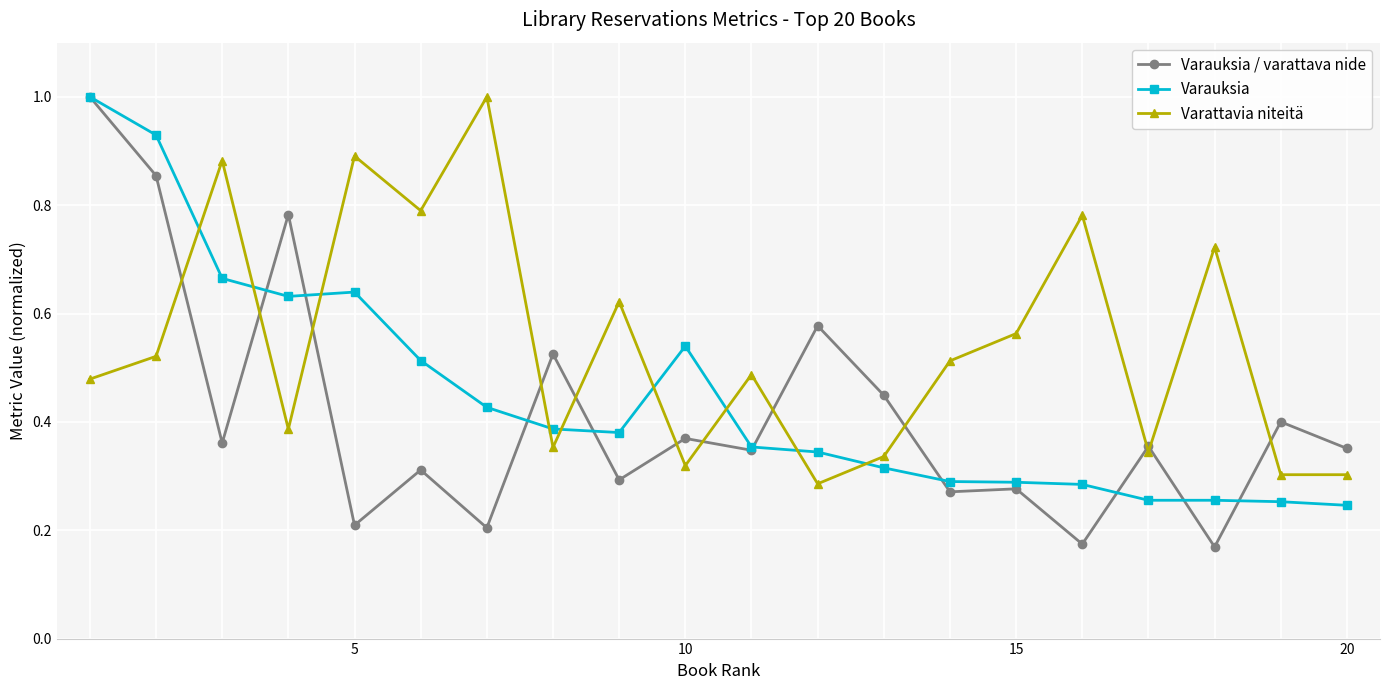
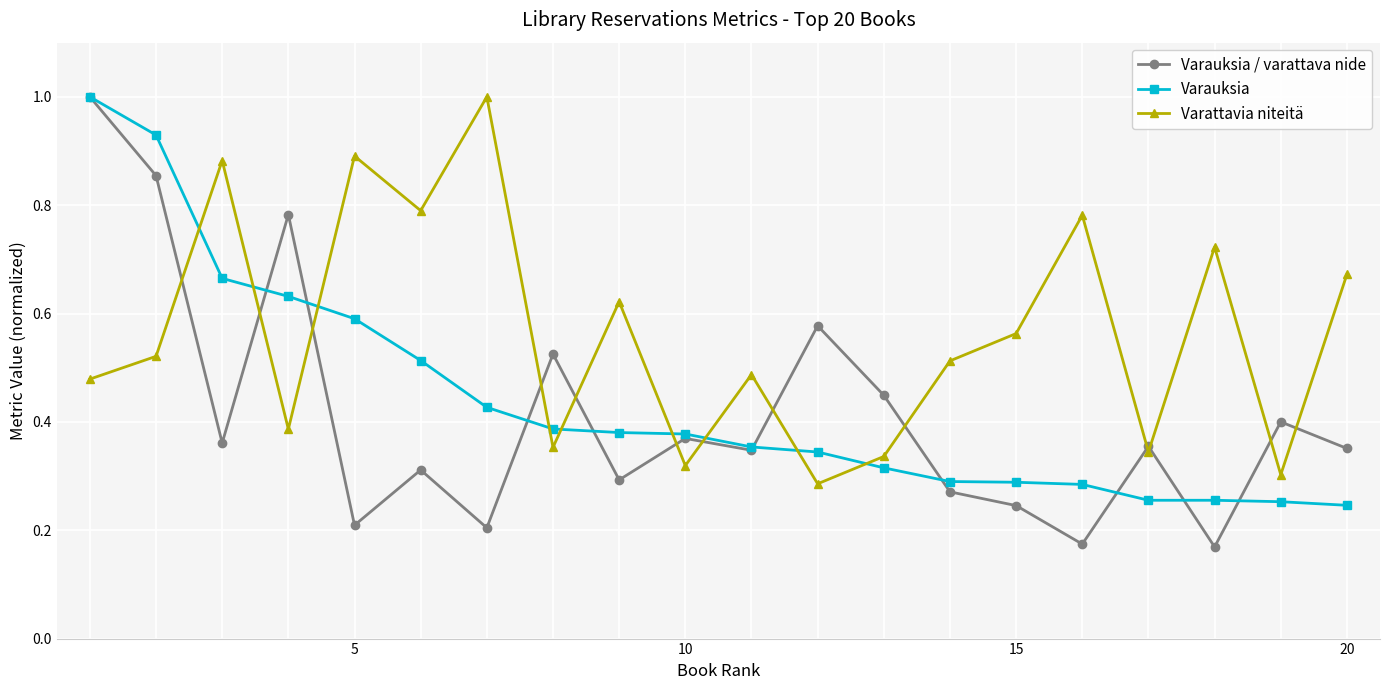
  {
    "Varauksia / varattava nide": {
      "5": 0.21,
      "10": 0.37,
-     "15": 0.28,
+     "15": 0.25,
      "20": 0.35
    },
    "Varauksia": {
-     "5": 0.64,
-     "10": 0.54,
+     "5": 0.59,
+     "10": 0.38,
      "15": 0.29,
      "20": 0.25
    },
    "Varattavia niteitä": {
      "5": 0.89,
      "10": 0.32,
      "15": 0.56,
-     "20": 0.30
+     "20": 0.67
    }
  }
